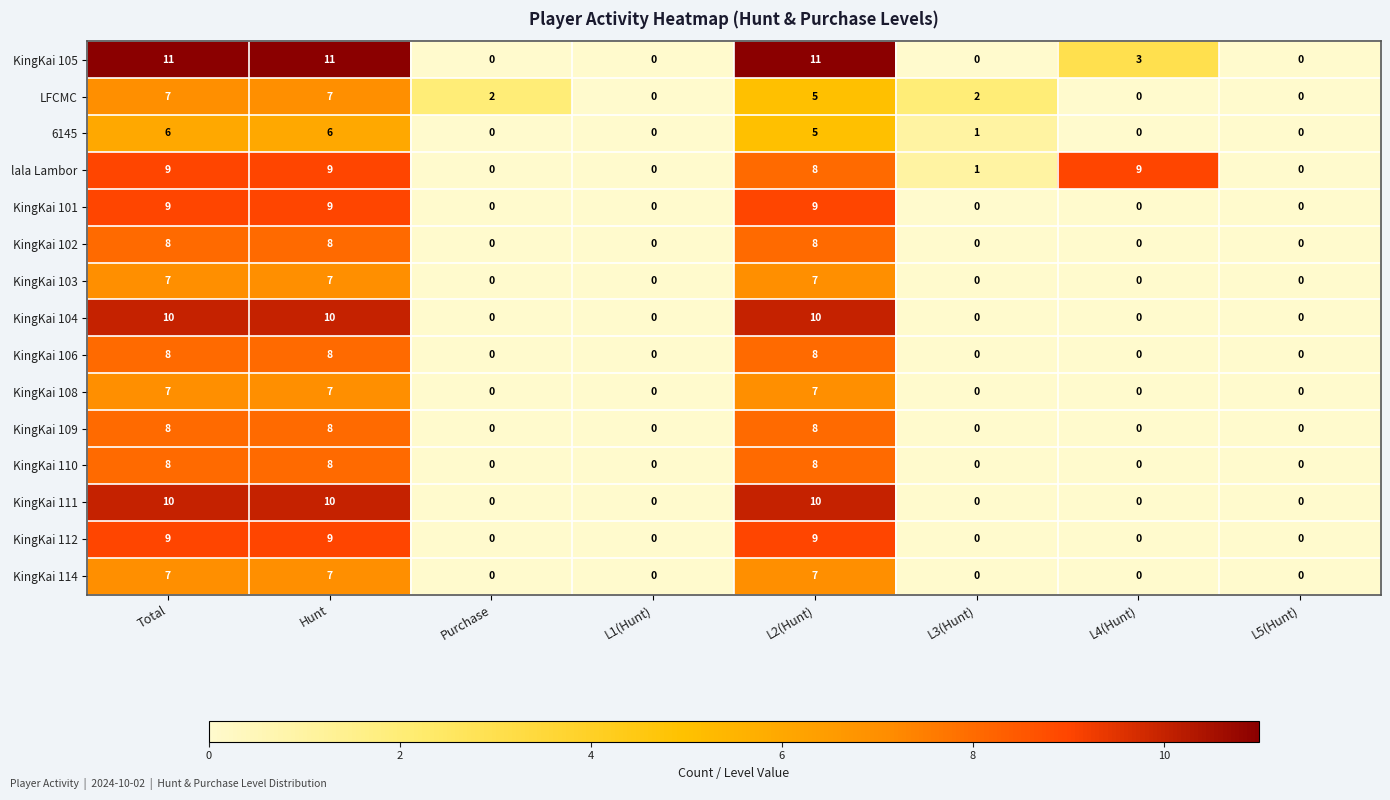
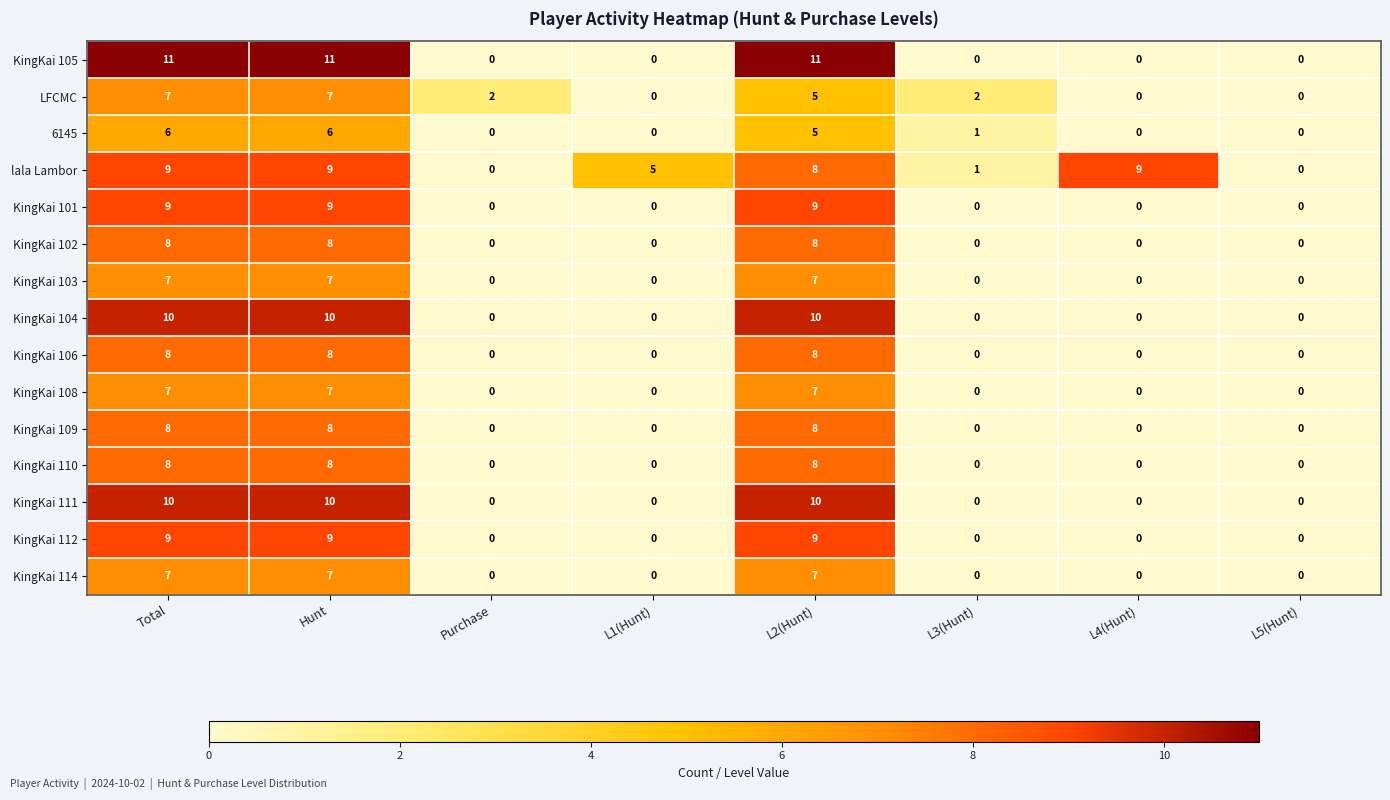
  {
    "KingKai 105": {
      "Total": 11,
      "Hunt": 11,
      "Purchase": 0,
      "L1(Hunt)": 0,
      "L2(Hunt)": 11,
      "L3(Hunt)": 0,
-     "L4(Hunt)": 3,
+     "L4(Hunt)": 0,
      "L5(Hunt)": 0
    },
    "LFCMC": {
      "Total": 7,
      "Hunt": 7,
      "Purchase": 2,
      "L1(Hunt)": 0,
      "L2(Hunt)": 5,
      "L3(Hunt)": 2,
      "L4(Hunt)": 0,
      "L5(Hunt)": 0
    },
    "6145": {
      "Total": 6,
      "Hunt": 6,
      "Purchase": 0,
      "L1(Hunt)": 0,
      "L2(Hunt)": 5,
      "L3(Hunt)": 1,
      "L4(Hunt)": 0,
      "L5(Hunt)": 0
    },
    "lala Lambor": {
      "Total": 9,
      "Hunt": 9,
      "Purchase": 0,
-     "L1(Hunt)": 0,
+     "L1(Hunt)": 5,
      "L2(Hunt)": 8,
      "L3(Hunt)": 1,
      "L4(Hunt)": 9,
      "L5(Hunt)": 0
    },
    "KingKai 101": {
      "Total": 9,
      "Hunt": 9,
      "Purchase": 0,
      "L1(Hunt)": 0,
      "L2(Hunt)": 9,
      "L3(Hunt)": 0,
      "L4(Hunt)": 0,
      "L5(Hunt)": 0
    },
    "KingKai 102": {
      "Total": 8,
      "Hunt": 8,
      "Purchase": 0,
      "L1(Hunt)": 0,
      "L2(Hunt)": 8,
      "L3(Hunt)": 0,
      "L4(Hunt)": 0,
      "L5(Hunt)": 0
    },
    "KingKai 103": {
      "Total": 7,
      "Hunt": 7,
      "Purchase": 0,
      "L1(Hunt)": 0,
      "L2(Hunt)": 7,
      "L3(Hunt)": 0,
      "L4(Hunt)": 0,
      "L5(Hunt)": 0
    },
    "KingKai 104": {
      "Total": 10,
      "Hunt": 10,
      "Purchase": 0,
      "L1(Hunt)": 0,
      "L2(Hunt)": 10,
      "L3(Hunt)": 0,
      "L4(Hunt)": 0,
      "L5(Hunt)": 0
    },
    "KingKai 106": {
      "Total": 8,
      "Hunt": 8,
      "Purchase": 0,
      "L1(Hunt)": 0,
      "L2(Hunt)": 8,
      "L3(Hunt)": 0,
      "L4(Hunt)": 0,
      "L5(Hunt)": 0
    },
    "KingKai 108": {
      "Total": 7,
      "Hunt": 7,
      "Purchase": 0,
      "L1(Hunt)": 0,
      "L2(Hunt)": 7,
      "L3(Hunt)": 0,
      "L4(Hunt)": 0,
      "L5(Hunt)": 0
    },
    "KingKai 109": {
      "Total": 8,
      "Hunt": 8,
      "Purchase": 0,
      "L1(Hunt)": 0,
      "L2(Hunt)": 8,
      "L3(Hunt)": 0,
      "L4(Hunt)": 0,
      "L5(Hunt)": 0
    },
    "KingKai 110": {
      "Total": 8,
      "Hunt": 8,
      "Purchase": 0,
      "L1(Hunt)": 0,
      "L2(Hunt)": 8,
      "L3(Hunt)": 0,
      "L4(Hunt)": 0,
      "L5(Hunt)": 0
    },
    "KingKai 111": {
      "Total": 10,
      "Hunt": 10,
      "Purchase": 0,
      "L1(Hunt)": 0,
      "L2(Hunt)": 10,
      "L3(Hunt)": 0,
      "L4(Hunt)": 0,
      "L5(Hunt)": 0
    },
    "KingKai 112": {
      "Total": 9,
      "Hunt": 9,
      "Purchase": 0,
      "L1(Hunt)": 0,
      "L2(Hunt)": 9,
      "L3(Hunt)": 0,
      "L4(Hunt)": 0,
      "L5(Hunt)": 0
    },
    "KingKai 114": {
      "Total": 7,
      "Hunt": 7,
      "Purchase": 0,
      "L1(Hunt)": 0,
      "L2(Hunt)": 7,
      "L3(Hunt)": 0,
      "L4(Hunt)": 0,
      "L5(Hunt)": 0
    }
  }
